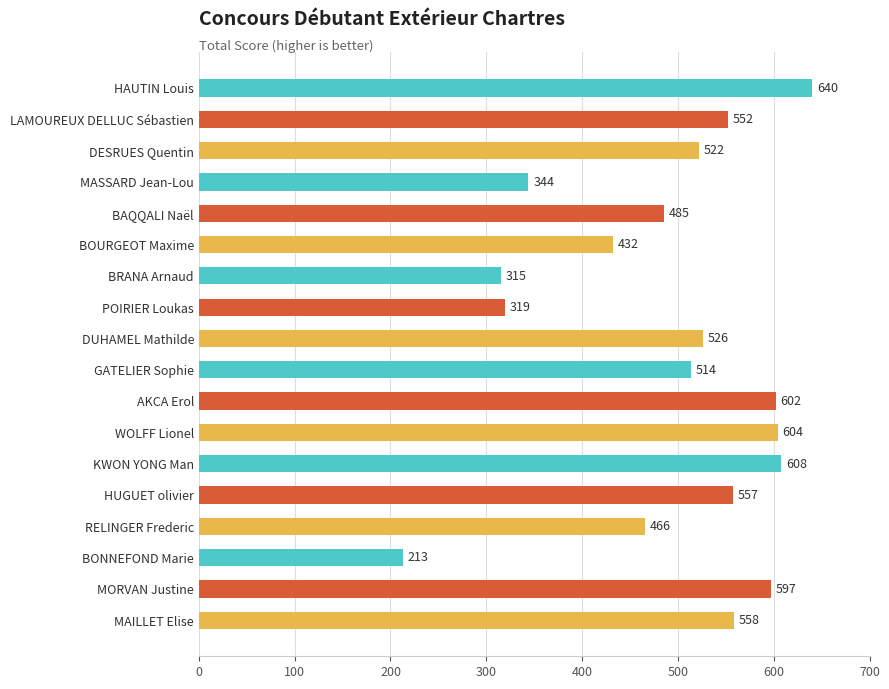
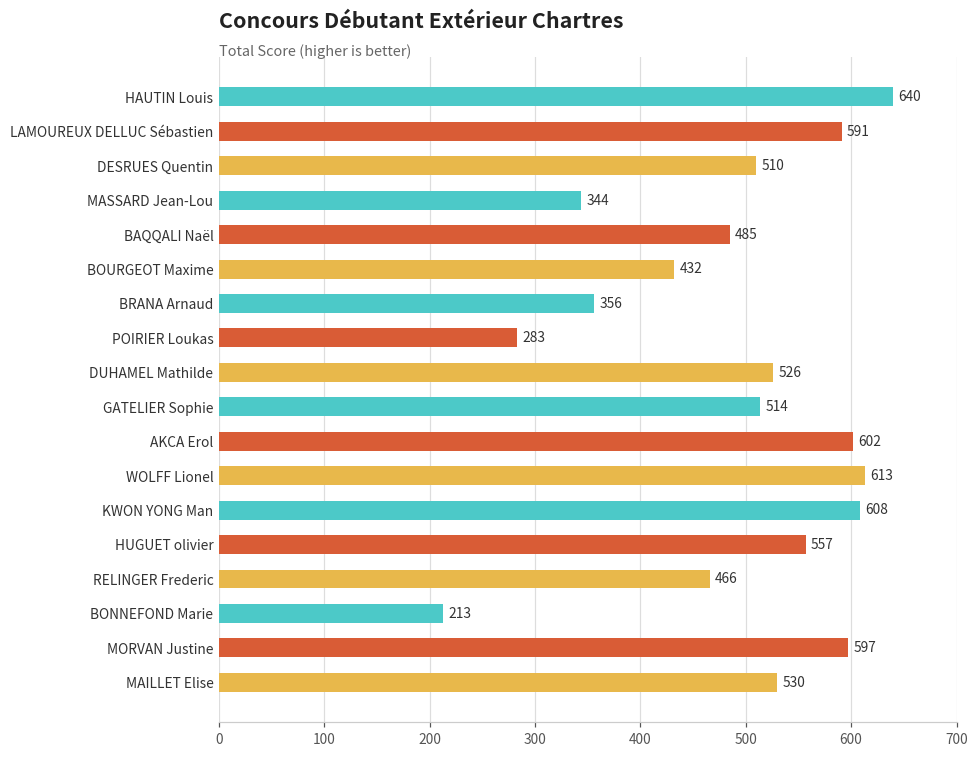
  {
    "HAUTIN Louis": 640,
-   "LAMOUREUX DELLUC Sébastien": 552,
-   "DESRUES Quentin": 522,
+   "LAMOUREUX DELLUC Sébastien": 591,
+   "DESRUES Quentin": 510,
    "MASSARD Jean-Lou": 344,
    "BAQQALI Naël": 485,
    "BOURGEOT Maxime": 432,
-   "BRANA Arnaud": 315,
-   "POIRIER Loukas": 319,
+   "BRANA Arnaud": 356,
+   "POIRIER Loukas": 283,
    "DUHAMEL Mathilde": 526,
    "GATELIER Sophie": 514,
    "AKCA Erol": 602,
-   "WOLFF Lionel": 604,
+   "WOLFF Lionel": 613,
    "KWON YONG Man": 608,
    "HUGUET olivier": 557,
    "RELINGER Frederic": 466,
    "BONNEFOND Marie": 213,
    "MORVAN Justine": 597,
-   "MAILLET Elise": 558
+   "MAILLET Elise": 530
  }
